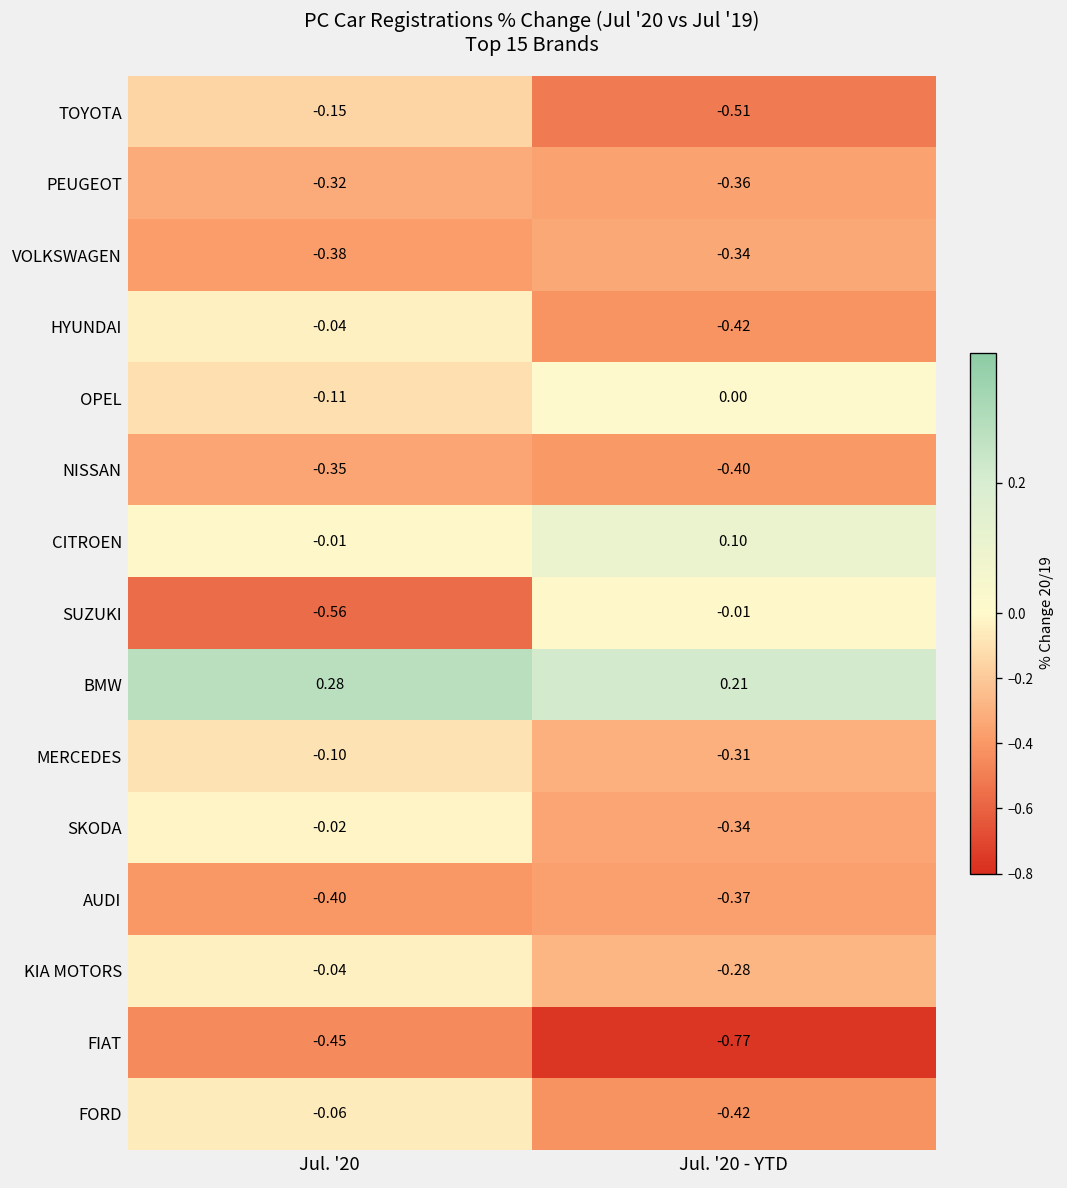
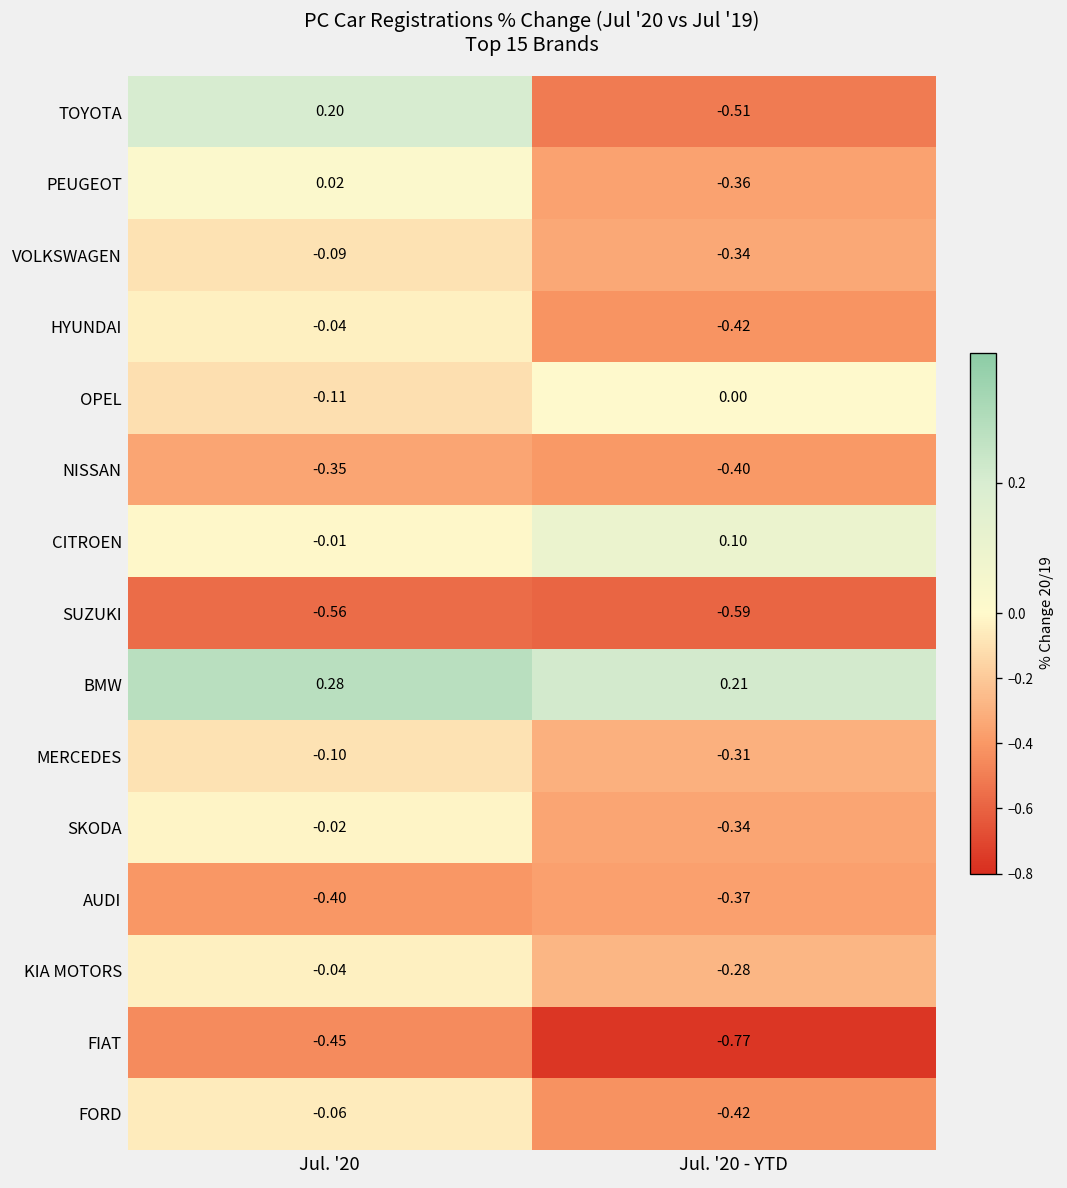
  {
    "TOYOTA": {
-     "Jul. '20": -0.15,
+     "Jul. '20": 0.20,
      "Jul. '20 - YTD": -0.51
    },
    "PEUGEOT": {
-     "Jul. '20": -0.32,
+     "Jul. '20": 0.02,
      "Jul. '20 - YTD": -0.36
    },
    "VOLKSWAGEN": {
-     "Jul. '20": -0.38,
+     "Jul. '20": -0.09,
      "Jul. '20 - YTD": -0.34
    },
    "HYUNDAI": {
      "Jul. '20": -0.04,
      "Jul. '20 - YTD": -0.42
    },
    "OPEL": {
      "Jul. '20": -0.11,
      "Jul. '20 - YTD": 0.00
    },
    "NISSAN": {
      "Jul. '20": -0.35,
      "Jul. '20 - YTD": -0.40
    },
    "CITROEN": {
      "Jul. '20": -0.01,
      "Jul. '20 - YTD": 0.10
    },
    "SUZUKI": {
      "Jul. '20": -0.56,
-     "Jul. '20 - YTD": -0.01
+     "Jul. '20 - YTD": -0.59
    },
    "BMW": {
      "Jul. '20": 0.28,
      "Jul. '20 - YTD": 0.21
    },
    "MERCEDES": {
      "Jul. '20": -0.10,
      "Jul. '20 - YTD": -0.31
    },
    "SKODA": {
      "Jul. '20": -0.02,
      "Jul. '20 - YTD": -0.34
    },
    "AUDI": {
      "Jul. '20": -0.40,
      "Jul. '20 - YTD": -0.37
    },
    "KIA MOTORS": {
      "Jul. '20": -0.04,
      "Jul. '20 - YTD": -0.28
    },
    "FIAT": {
      "Jul. '20": -0.45,
      "Jul. '20 - YTD": -0.77
    },
    "FORD": {
      "Jul. '20": -0.06,
      "Jul. '20 - YTD": -0.42
    }
  }
